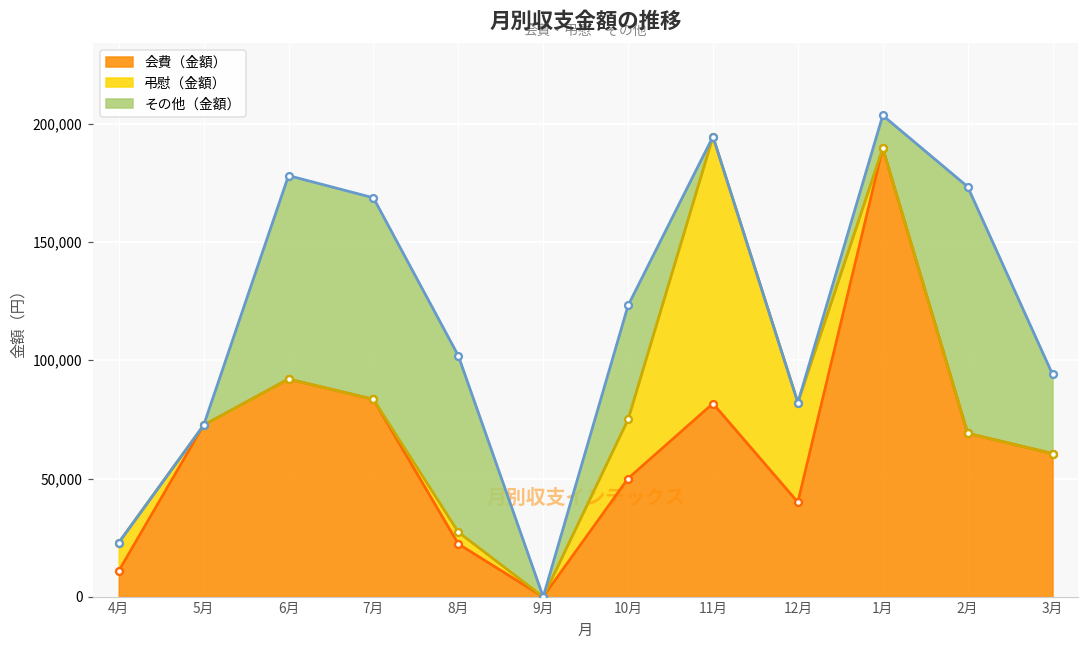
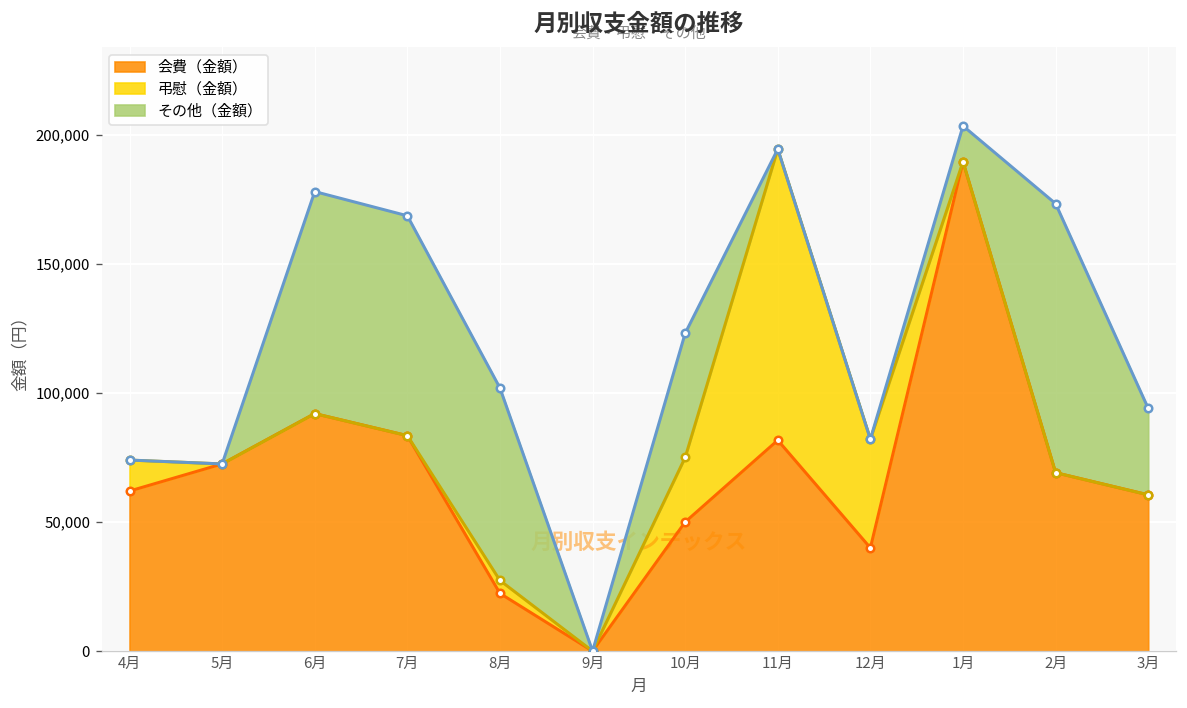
  {
    "会費（金額）": {
-     "4月": "11,000",
+     "4月": "62,000",
      "8月": "22,000",
      "10月": "50,000",
      "11月": "82,000",
      "12月": "40,000"
    },
    "弔慰（金額）": {
      "8月": "5,000",
      "10月": "25,000"
    },
    "その他（金額）": {
      "6月": "86,000",
      "7月": "85,000",
      "8月": "75,000",
      "10月": "48,000",
      "1月": "14,000",
      "2月": "104,000",
      "3月": "33,000"
    }
  }
